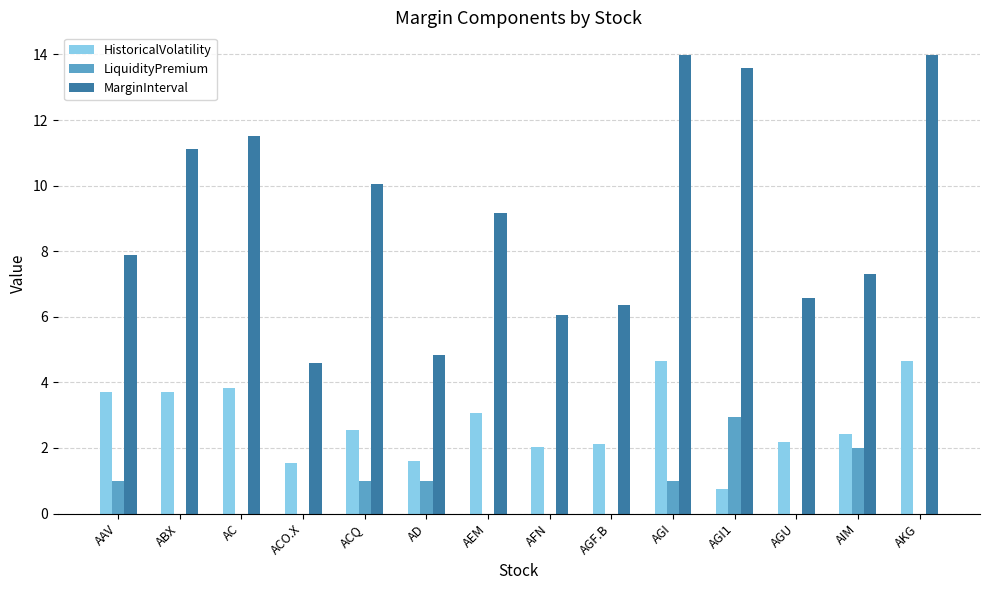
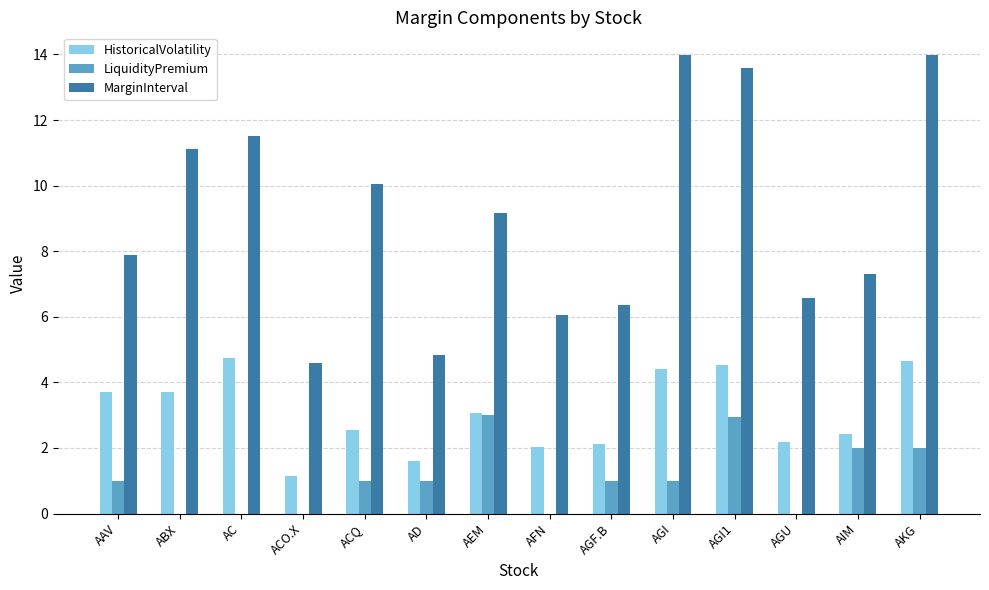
  {
    "HistoricalVolatility": {
      "AAV": 3.7,
      "ABX": 3.7,
-     "AC": 3.8,
-     "ACO.X": 1.5,
+     "AC": 4.7,
+     "ACO.X": 1.1,
      "ACQ": 2.6,
      "AD": 1.6,
      "AEM": 3.1,
      "AFN": 2.0,
      "AGF.B": 2.1,
-     "AGI": 4.7,
-     "AGI1": 0.8,
+     "AGI": 4.4,
+     "AGI1": 4.5,
      "AGU": 2.2,
      "AIM": 2.4,
      "AKG": 4.7
    },
    "LiquidityPremium": {
      "AAV": 1,
      "ABX": 0,
      "AC": 0,
      "ACO.X": 0,
      "ACQ": 1,
      "AD": 1,
-     "AEM": 0,
+     "AEM": 3,
      "AFN": 0,
-     "AGF.B": 0,
+     "AGF.B": 1,
      "AGI": 1,
      "AGI1": 3,
      "AGU": 0,
      "AIM": 2,
-     "AKG": 0
+     "AKG": 2
    },
    "MarginInterval": {
      "AAV": 7.9,
      "ABX": 11.1,
      "AC": 11.5,
      "ACO.X": 4.6,
      "ACQ": 10.1,
      "AD": 4.8,
      "AEM": 9.2,
      "AFN": 6.1,
      "AGF.B": 6.4,
      "AGI": 14.0,
      "AGI1": 13.6,
      "AGU": 6.6,
      "AIM": 7.3,
      "AKG": 14.0
    }
  }
